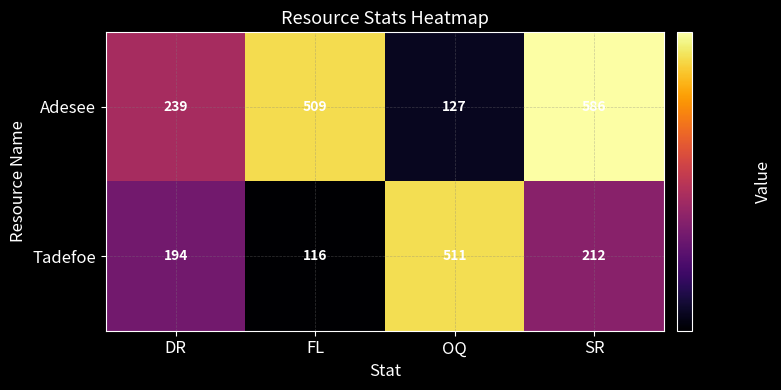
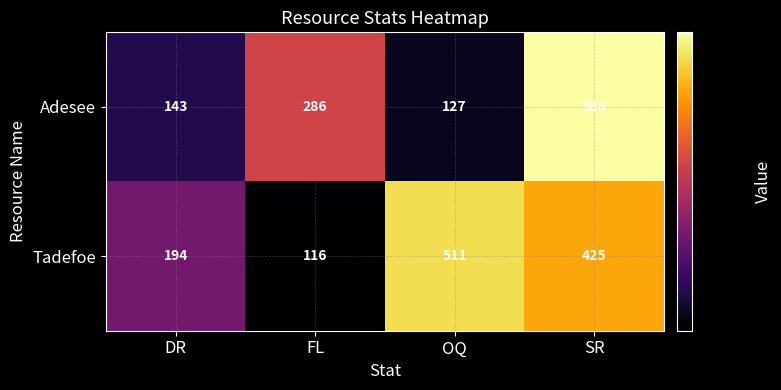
  {
    "Adesee": {
-     "DR": 239,
-     "FL": 509,
+     "DR": 143,
+     "FL": 286,
      "OQ": 127,
      "SR": 586
    },
    "Tadefoe": {
      "DR": 194,
      "FL": 116,
      "OQ": 511,
-     "SR": 212
+     "SR": 425
    }
  }
